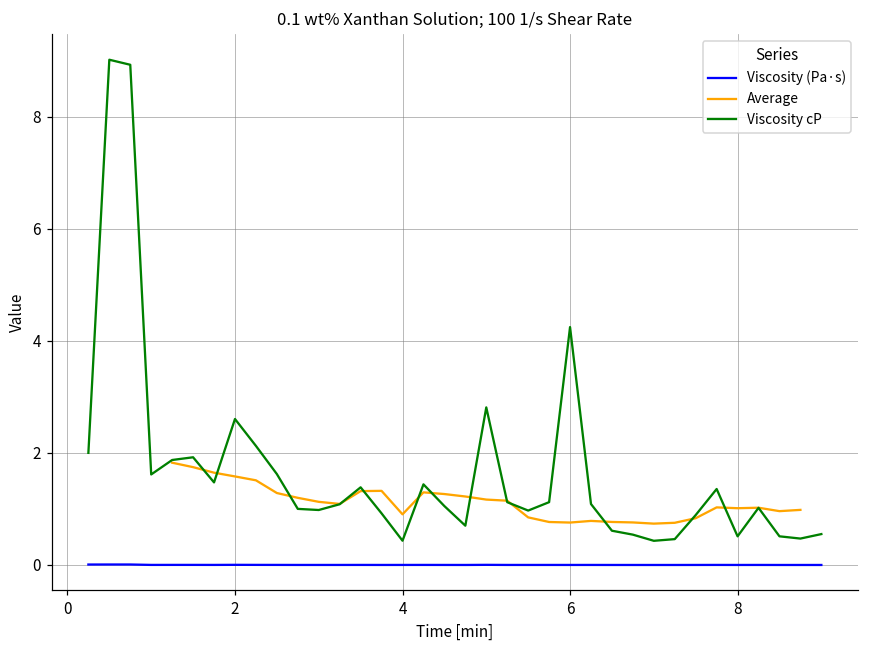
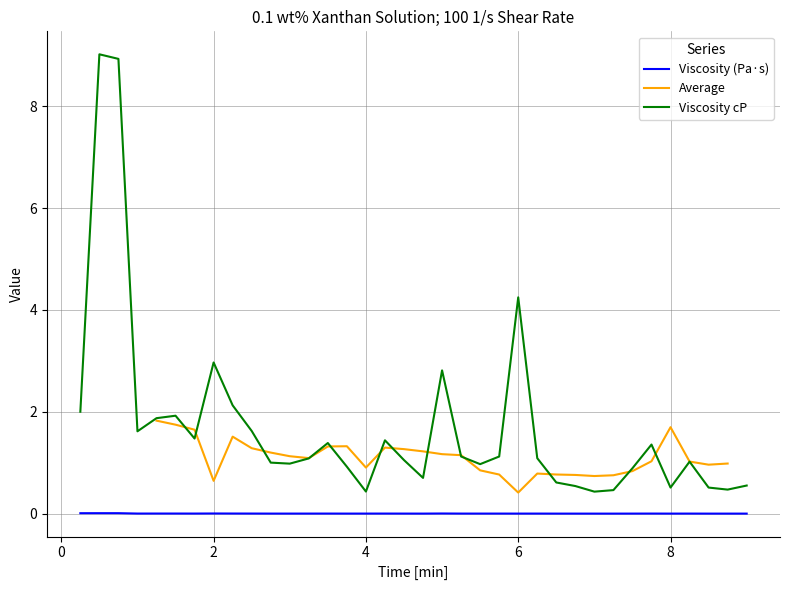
  {
    "Viscosity (Pa·s)": {
      "2": 0.0,
      "4": 0.0,
      "6": 0.0,
      "8": 0.0
    },
    "Average": {
-     "2": 1.6,
+     "2": 0.6,
      "4": 0.9,
-     "6": 0.8,
-     "8": 1.0
+     "6": 0.4,
+     "8": 1.7
    },
    "Viscosity cP": {
-     "2": 2.6,
+     "2": 3.0,
      "4": 0.4,
      "6": 4.2,
      "8": 0.5
    }
  }
